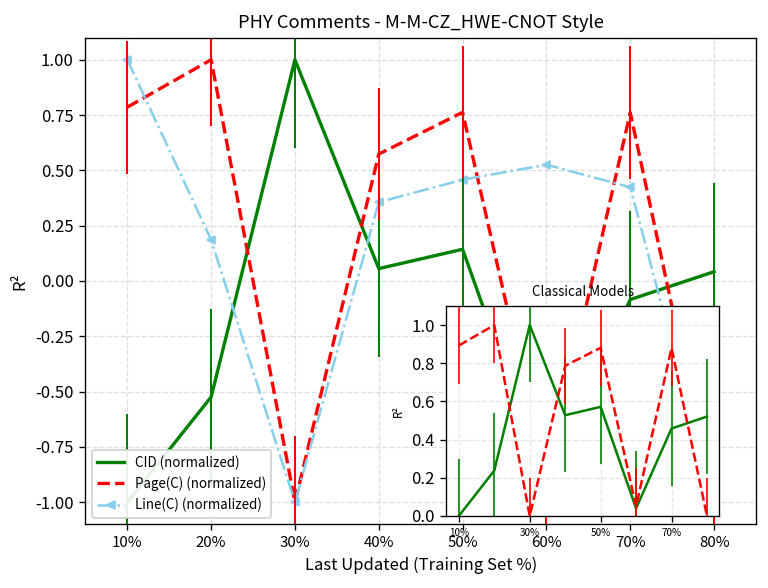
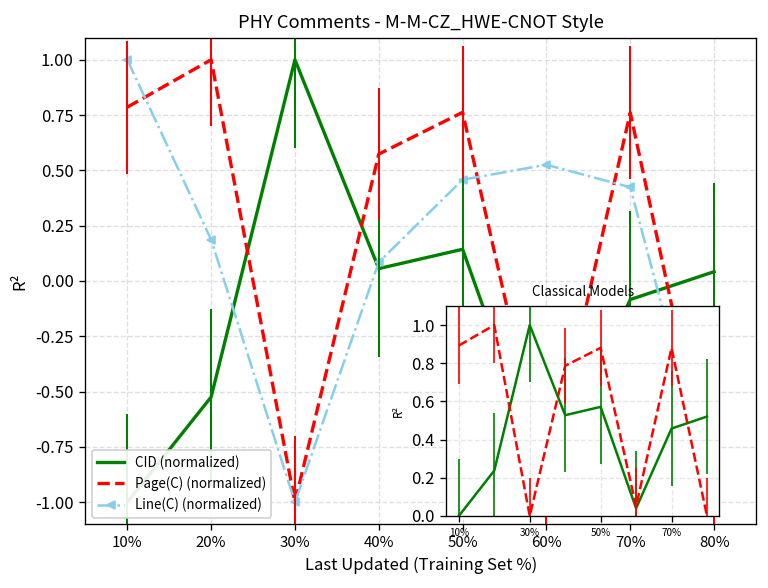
  {
    "PHY Comments - M-M-CZ_HWE-CNOT Style": {
      "CID (normalized)": {
        "20%": -0.52,
        "30%": 1.00,
        "40%": 0.06,
        "50%": 0.14,
        "60%": -0.92,
        "70%": -0.08,
        "80%": 0.04
      },
      "Page(C) (normalized)": {
        "10%": 0.79,
        "20%": 1.00,
        "40%": 0.57,
        "50%": 0.76,
        "60%": -0.90,
        "70%": 0.76
      },
      "Line(C) (normalized)": {
        "10%": 1.00,
        "20%": 0.19,
-       "40%": 0.36,
+       "40%": 0.08,
        "50%": 0.46,
        "60%": 0.53,
        "70%": 0.42
      }
    }
  }
